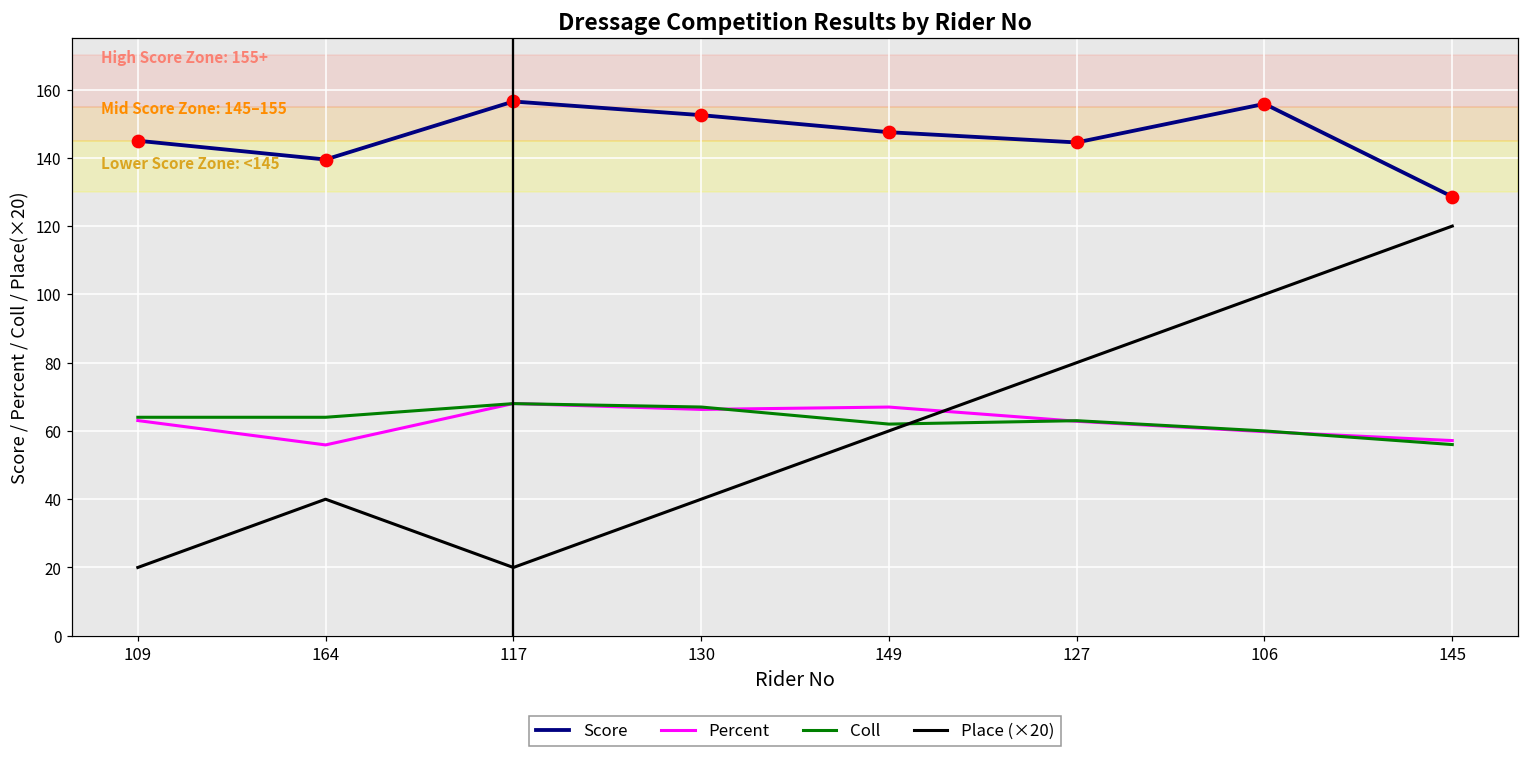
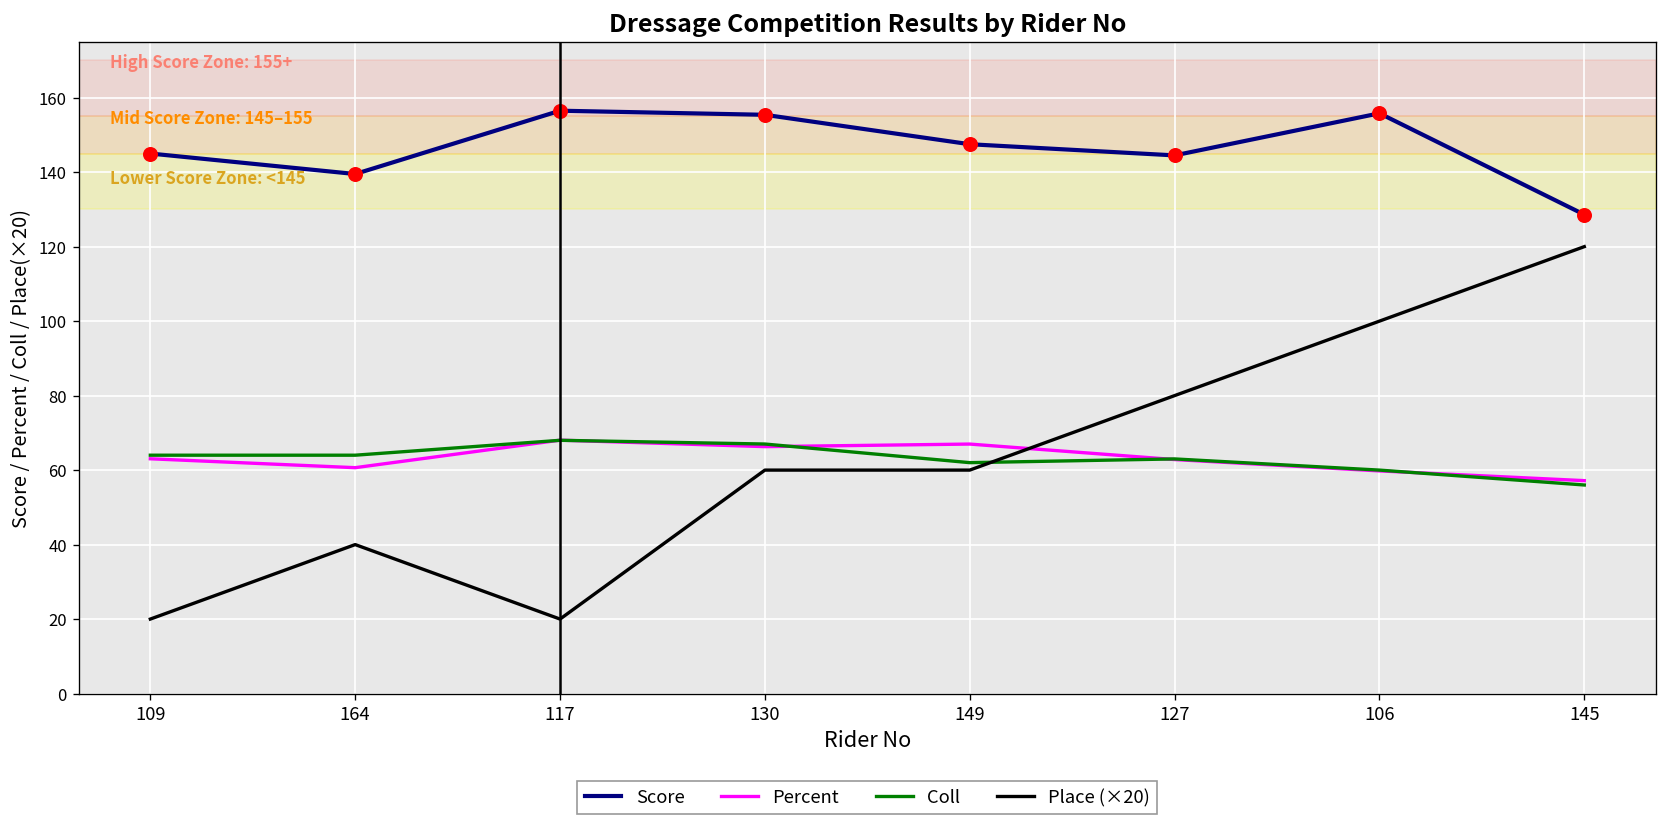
  {
    "Score": {
      "164": 140,
      "117": 157,
-     "130": 153,
+     "130": 155,
      "149": 148,
      "127": 145,
      "106": 156,
      "145": 129
    },
    "Percent": {
      "109": 63,
-     "164": 56,
+     "164": 61,
      "149": 67,
      "145": 57
    },
    "Coll": {
      "109": 64,
      "164": 64,
      "149": 62,
      "145": 56
    },
    "Place (×20)": {
      "109": 20,
      "164": 40,
      "117": 20,
-     "130": 40,
+     "130": 60,
      "149": 60,
      "127": 80,
      "106": 100,
      "145": 120
    }
  }
